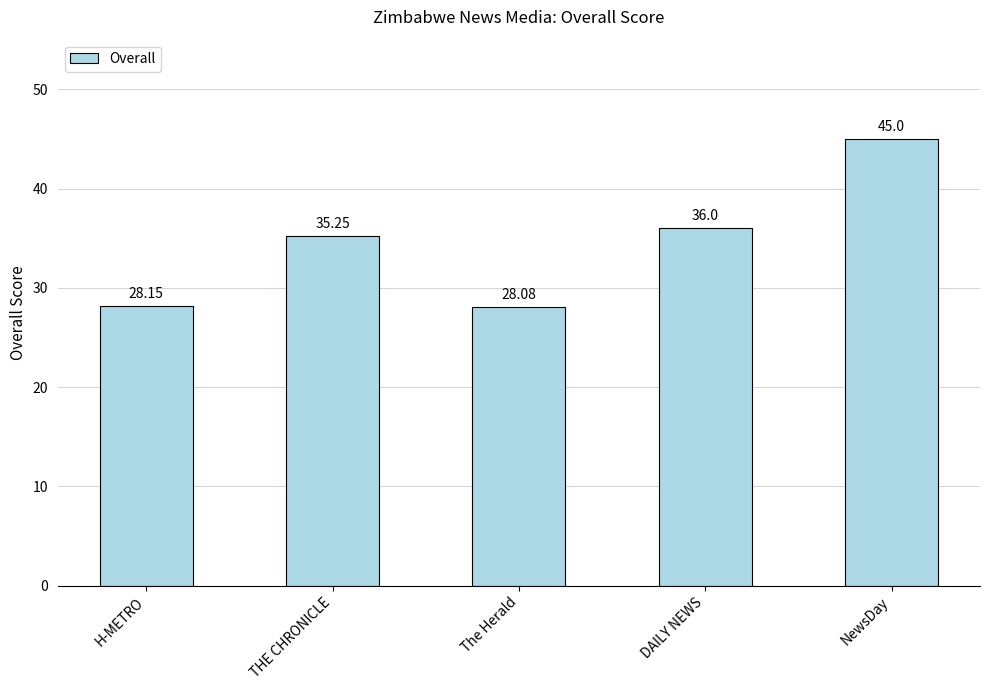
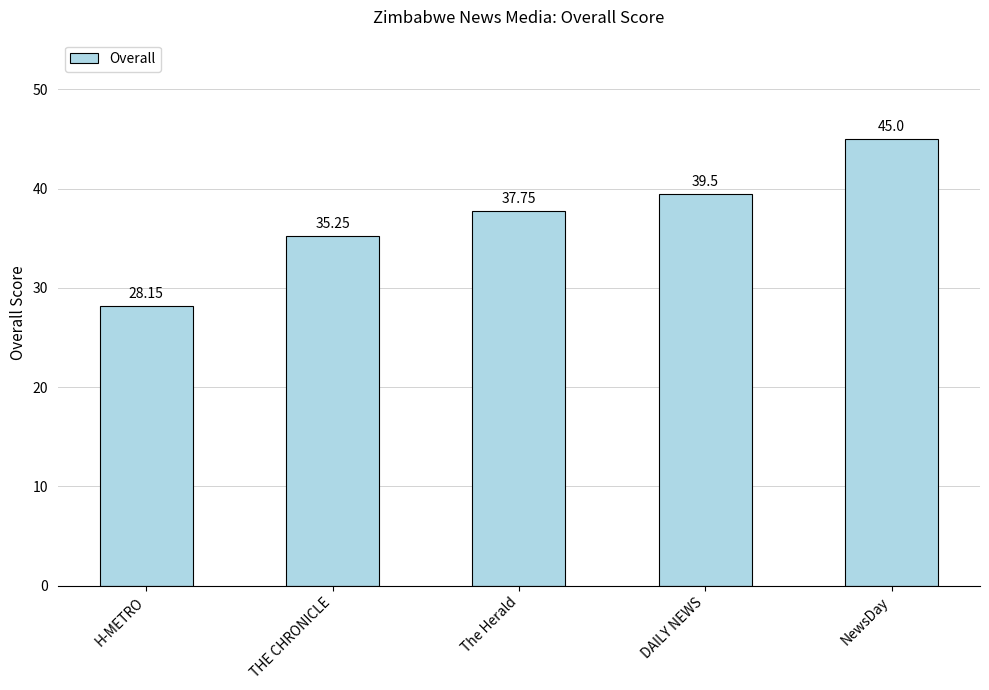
  {
    "H-METRO": 28.15,
    "THE CHRONICLE": 35.25,
-   "The Herald": 28.08,
-   "DAILY NEWS": 36.0,
+   "The Herald": 37.75,
+   "DAILY NEWS": 39.5,
    "NewsDay": 45.0
  }
